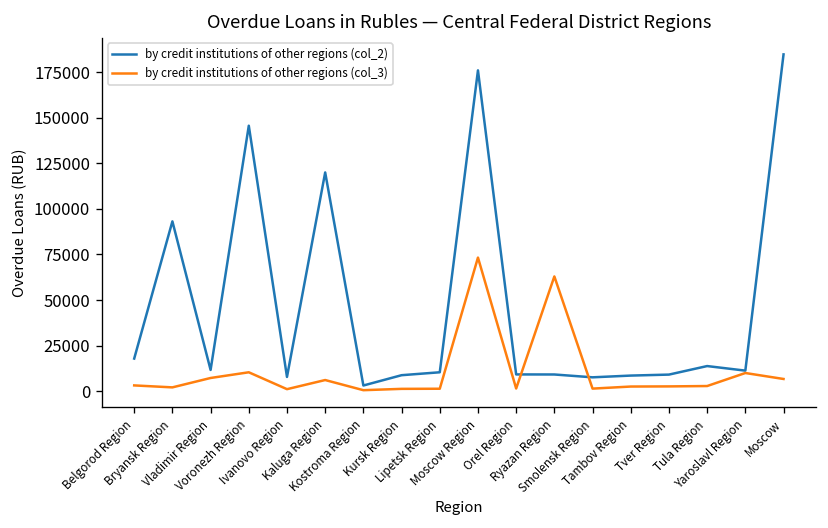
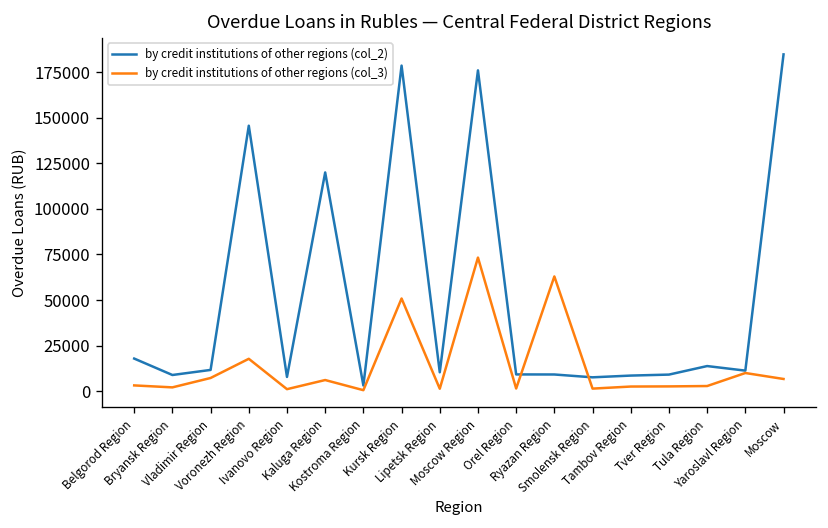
  {
    "by credit institutions of other regions (col_2)": {
      "Belgorod Region": 18000,
-     "Bryansk Region": 93000,
+     "Bryansk Region": 9000,
      "Vladimir Region": 12000,
      "Voronezh Region": 146000,
      "Ivanovo Region": 8000,
      "Kaluga Region": 120000,
      "Kostroma Region": 3000,
-     "Kursk Region": 9000,
+     "Kursk Region": 179000,
      "Lipetsk Region": 10000,
      "Moscow Region": 176000,
      "Orel Region": 9000,
      "Ryazan Region": 9000,
      "Smolensk Region": 8000,
      "Tambov Region": 9000,
      "Tver Region": 9000,
      "Tula Region": 14000,
      "Moscow": 185000
    },
    "by credit institutions of other regions (col_3)": {
      "Belgorod Region": 3000,
      "Bryansk Region": 2000,
      "Vladimir Region": 7000,
-     "Voronezh Region": 10000,
+     "Voronezh Region": 18000,
      "Ivanovo Region": 1000,
      "Kaluga Region": 6000,
      "Kostroma Region": 1000,
-     "Kursk Region": 1000,
+     "Kursk Region": 51000,
      "Lipetsk Region": 1000,
      "Moscow Region": 73000,
      "Orel Region": 2000,
      "Ryazan Region": 63000,
      "Smolensk Region": 1000,
      "Tambov Region": 3000,
      "Tver Region": 3000,
      "Tula Region": 3000,
      "Moscow": 7000
    }
  }
